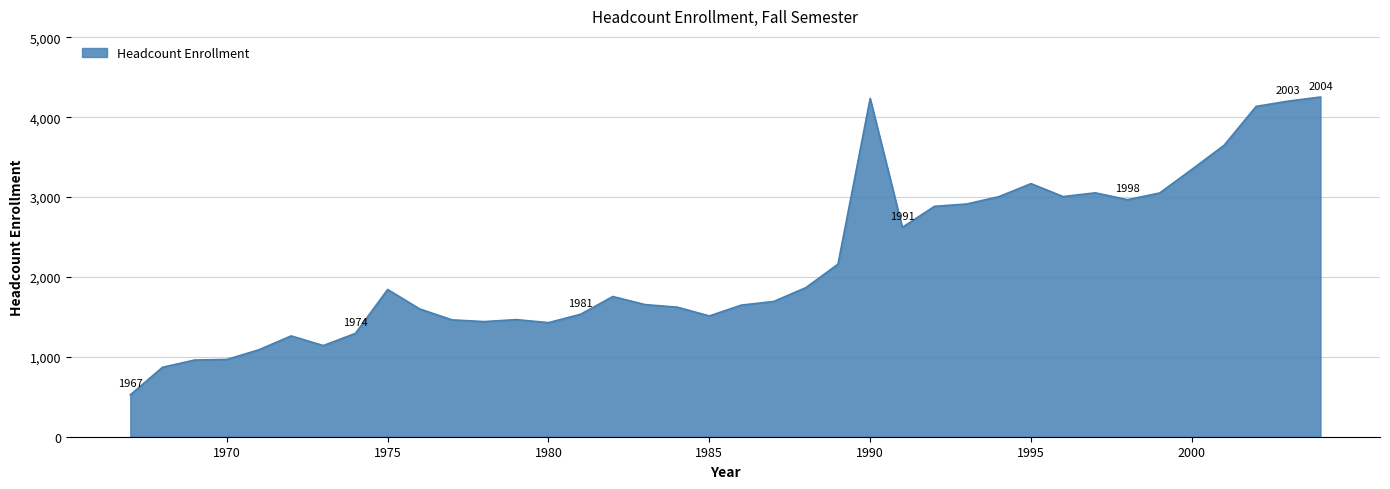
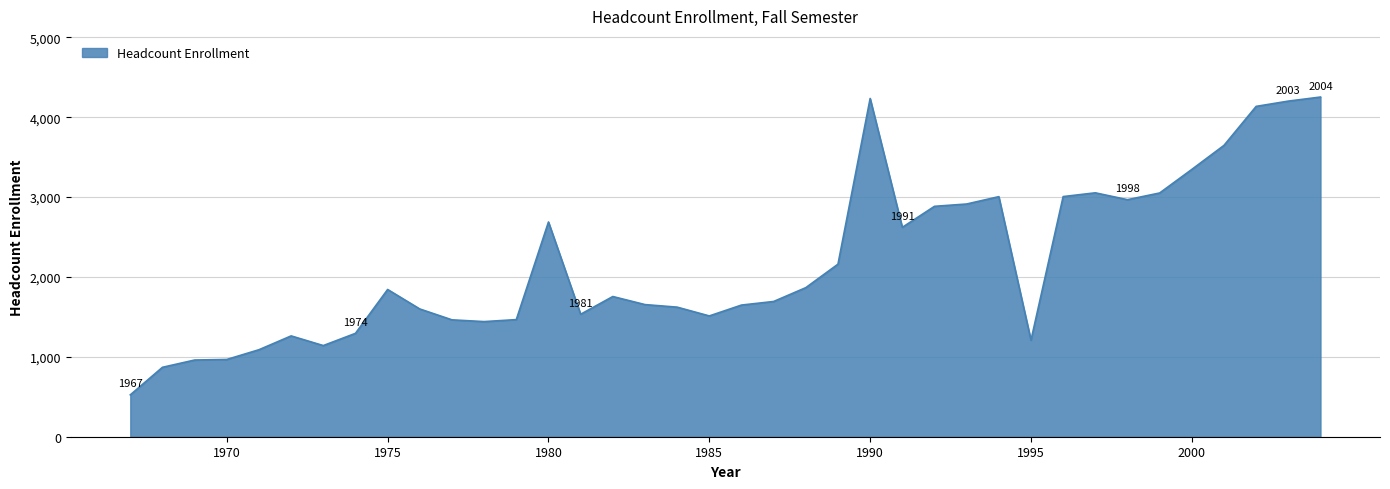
  {
    "1970": "1,000",
    "1975": "1,800",
-   "1980": "1,400",
+   "1980": "2,700",
    "1985": "1,500",
    "1990": "4,200",
-   "1995": "3,200",
+   "1995": "1,200",
    "2000": "3,300"
  }
